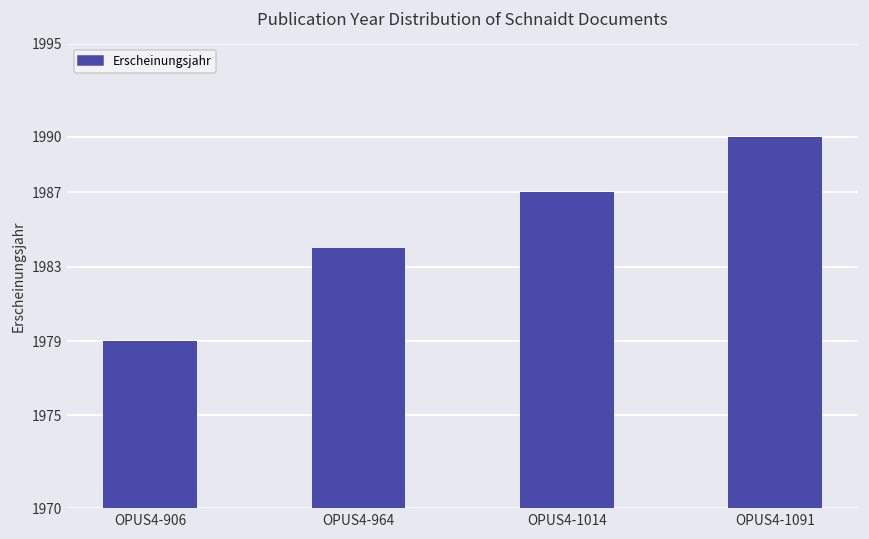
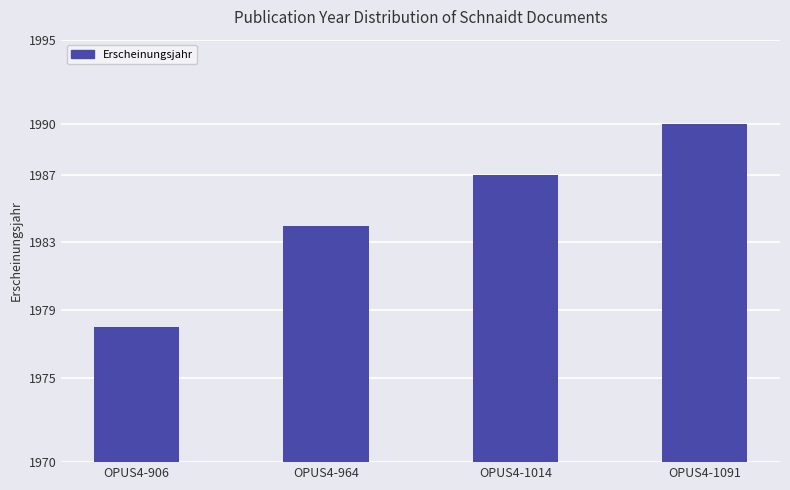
  {
-   "OPUS4-906": 1979,
+   "OPUS4-906": 1978,
    "OPUS4-964": 1984,
    "OPUS4-1014": 1987,
    "OPUS4-1091": 1990
  }
